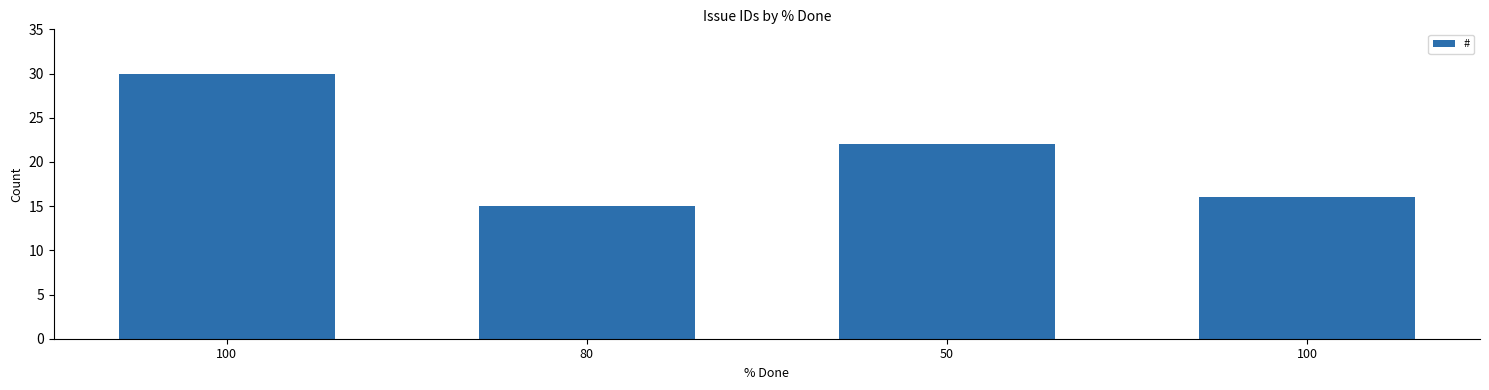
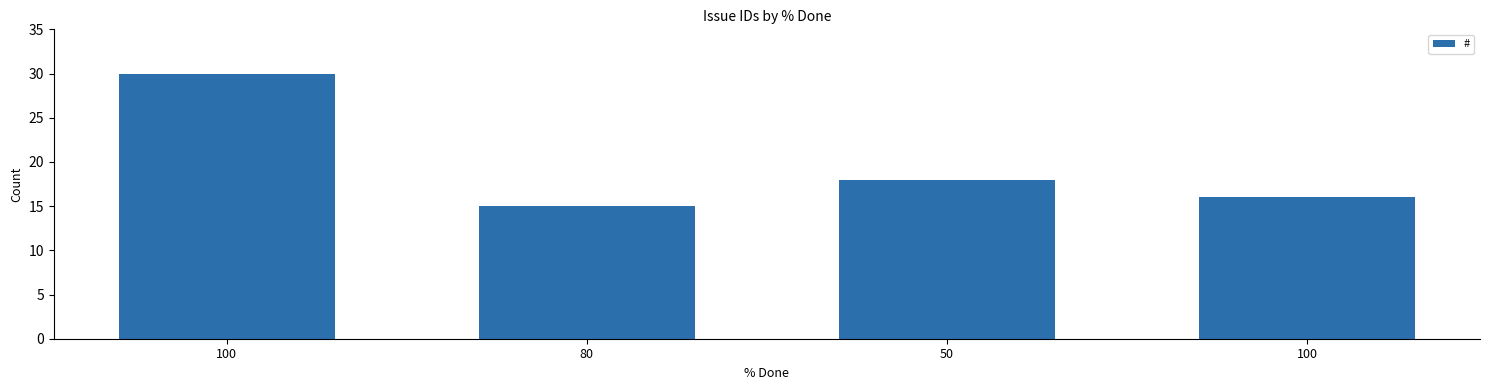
  {
    "80": 15,
-   "50": 22
+   "50": 18
  }
